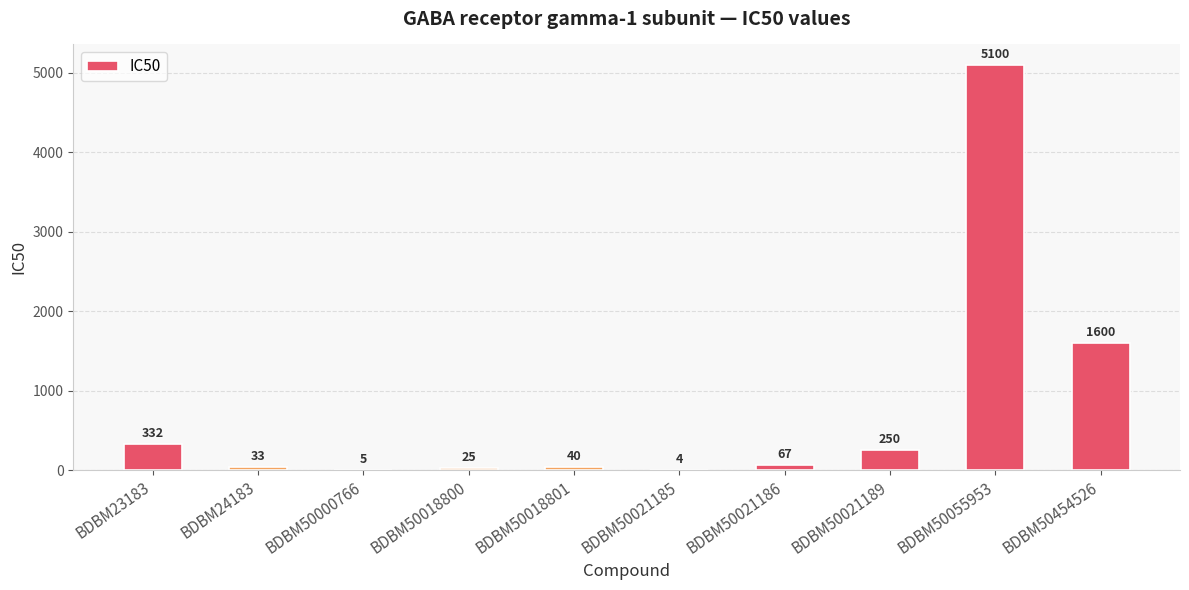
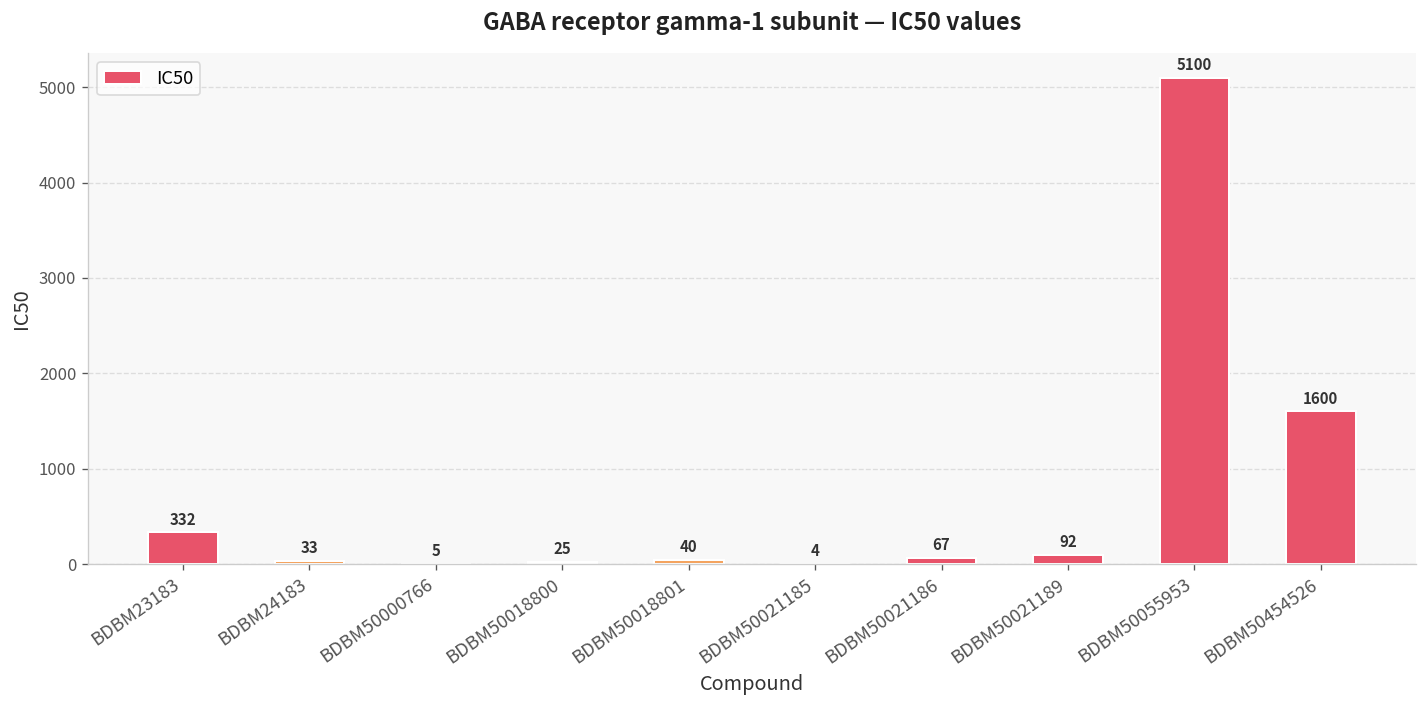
  {
    "BDBM23183": 332,
    "BDBM24183": 33,
    "BDBM50000766": 5,
    "BDBM50018800": 25,
    "BDBM50018801": 40,
    "BDBM50021185": 4,
    "BDBM50021186": 67,
-   "BDBM50021189": 250,
+   "BDBM50021189": 92,
    "BDBM50055953": 5100,
    "BDBM50454526": 1600
  }
